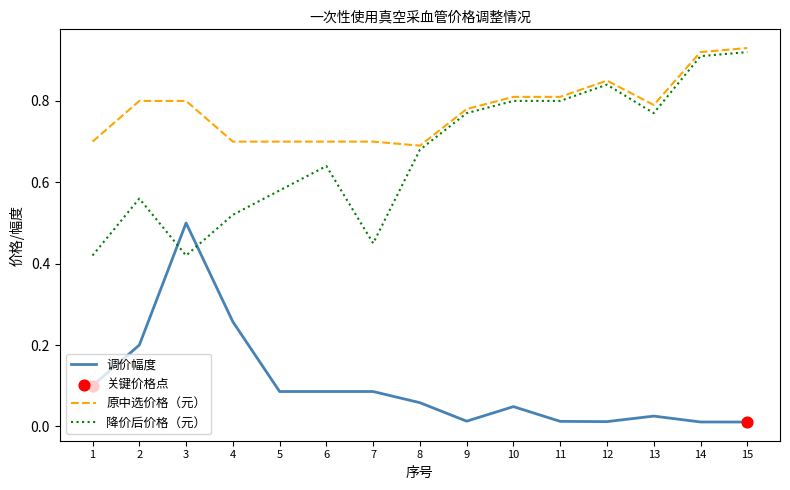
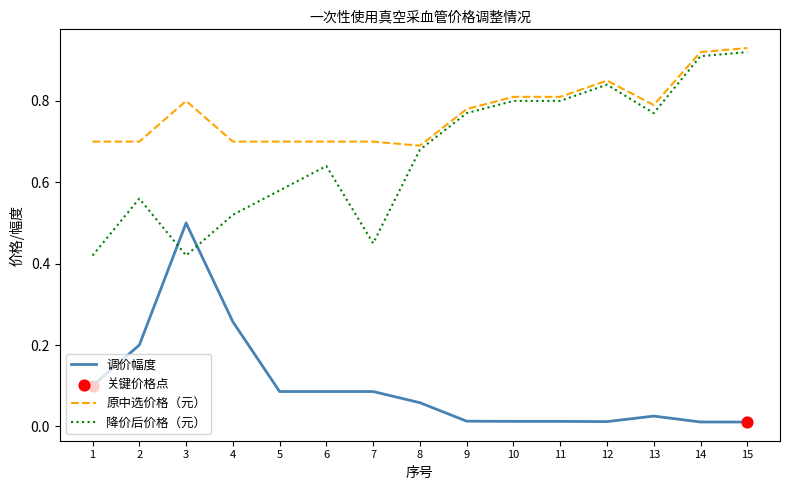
  {
    "调价幅度": {
      "2": 0.20,
      "3": 0.50,
      "4": 0.26,
      "5": 0.09,
      "6": 0.09,
      "7": 0.09,
      "8": 0.06,
      "9": 0.01,
-     "10": 0.05,
+     "10": 0.01,
      "11": 0.01,
      "12": 0.01,
      "13": 0.03,
      "14": 0.01
    },
    "原中选价格（元）": {
      "1": 0.7,
-     "2": 0.8,
+     "2": 0.7,
      "3": 0.8,
      "4": 0.7,
      "5": 0.7,
      "6": 0.7,
      "7": 0.7,
      "8": 0.69,
      "9": 0.78,
      "10": 0.81,
      "11": 0.81,
      "12": 0.85,
      "13": 0.79,
      "14": 0.92,
      "15": 0.93
    },
    "降价后价格（元）": {
      "1": 0.42,
      "2": 0.56,
      "3": 0.42,
      "4": 0.52,
      "5": 0.58,
      "6": 0.64,
      "7": 0.45,
      "8": 0.68,
      "9": 0.77,
      "10": 0.80,
      "11": 0.80,
      "12": 0.84,
      "13": 0.77,
      "14": 0.91,
      "15": 0.92
    }
  }
